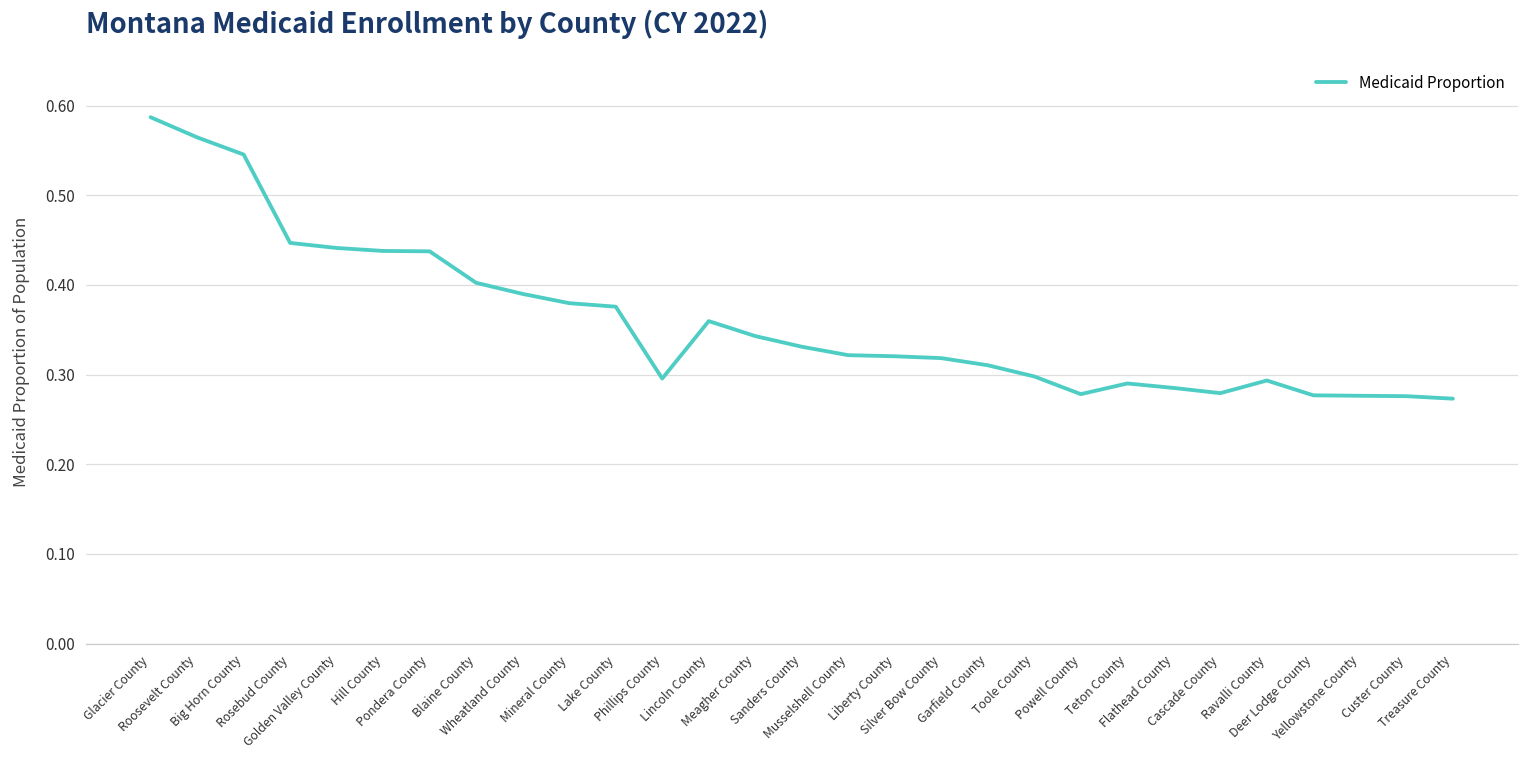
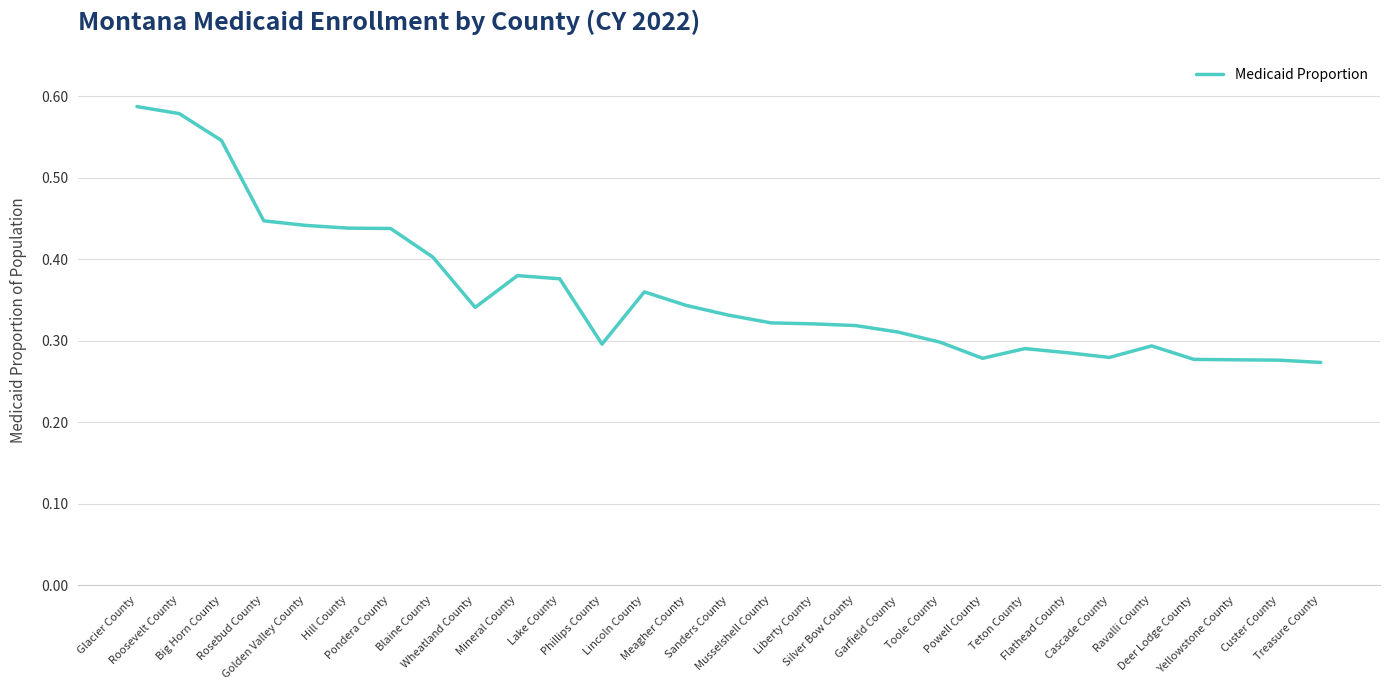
  {
    "Glacier County": 0.59,
-   "Roosevelt County": 0.56,
+   "Roosevelt County": 0.58,
    "Big Horn County": 0.55,
    "Rosebud County": 0.45,
    "Golden Valley County": 0.44,
    "Hill County": 0.44,
    "Pondera County": 0.44,
    "Blaine County": 0.40,
-   "Wheatland County": 0.39,
+   "Wheatland County": 0.34,
    "Mineral County": 0.38,
    "Lake County": 0.38,
    "Phillips County": 0.30,
    "Lincoln County": 0.36,
    "Meagher County": 0.34,
    "Sanders County": 0.33,
    "Musselshell County": 0.32,
    "Liberty County": 0.32,
    "Silver Bow County": 0.32,
    "Garfield County": 0.31,
    "Toole County": 0.30,
    "Powell County": 0.28,
    "Teton County": 0.29,
    "Flathead County": 0.29,
    "Cascade County": 0.28,
    "Ravalli County": 0.29,
    "Deer Lodge County": 0.28,
    "Yellowstone County": 0.28,
    "Custer County": 0.28,
    "Treasure County": 0.27
  }
